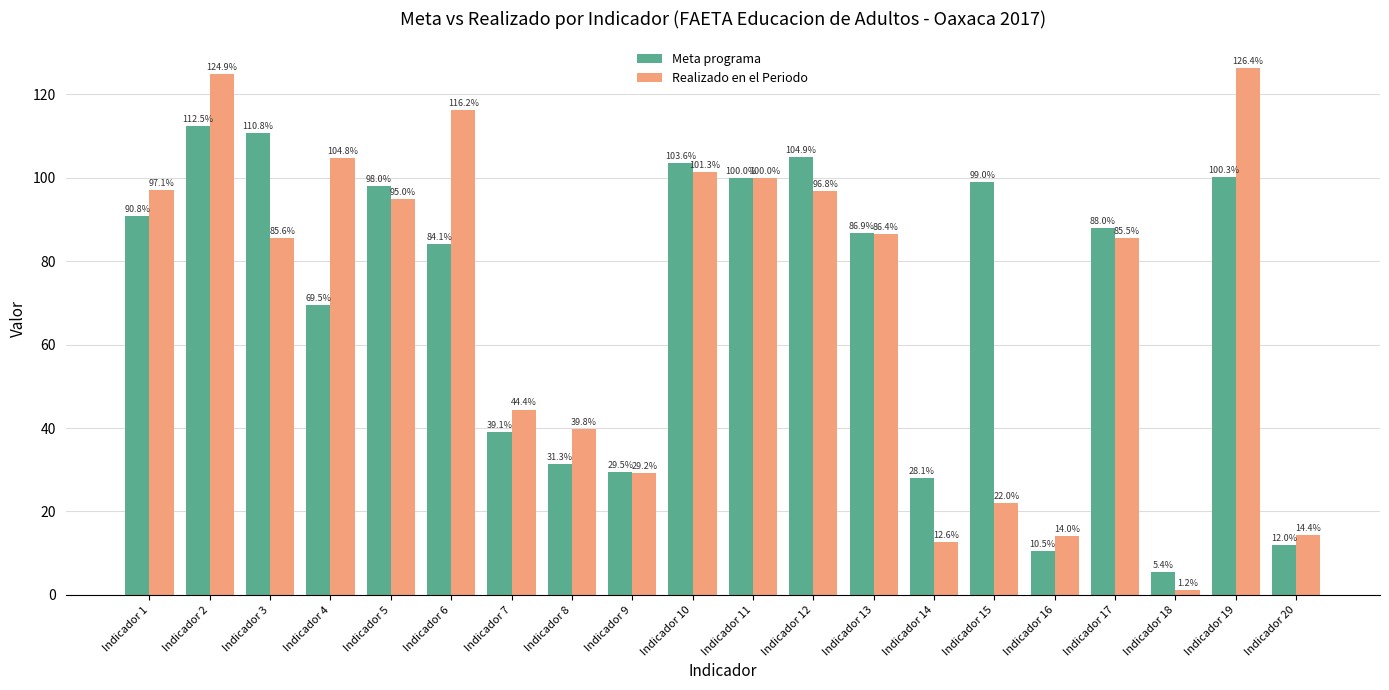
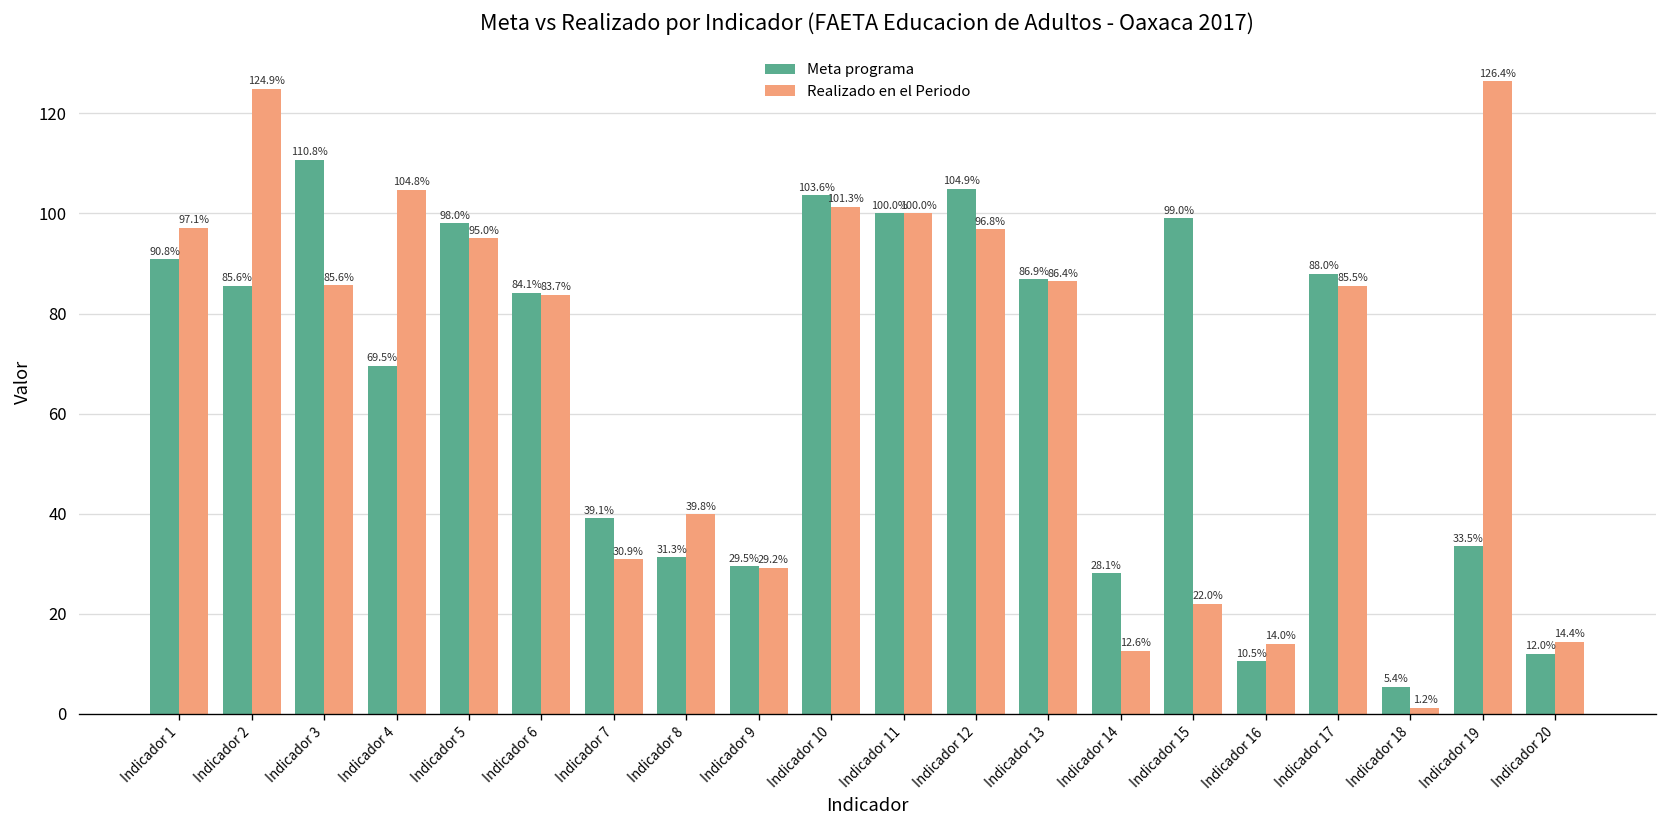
  {
    "Meta programa": {
      "Indicador 1": "90.8%",
-     "Indicador 2": "112.5%",
+     "Indicador 2": "85.6%",
      "Indicador 3": "110.8%",
      "Indicador 4": "69.5%",
      "Indicador 5": "98.0%",
      "Indicador 6": "84.1%",
      "Indicador 7": "39.1%",
      "Indicador 8": "31.3%",
      "Indicador 9": "29.5%",
      "Indicador 10": "103.6%",
      "Indicador 12": "104.9%",
      "Indicador 13": "86.9%",
      "Indicador 14": "28.1%",
      "Indicador 15": "99.0%",
      "Indicador 16": "10.5%",
      "Indicador 17": "88.0%",
      "Indicador 18": "5.4%",
-     "Indicador 19": "100.3%",
+     "Indicador 19": "33.5%",
      "Indicador 20": "12.0%"
    },
    "Realizado en el Periodo": {
      "Indicador 1": "97.1%",
      "Indicador 2": "124.9%",
      "Indicador 3": "85.6%",
      "Indicador 4": "104.8%",
      "Indicador 5": "95.0%",
-     "Indicador 6": "116.2%",
-     "Indicador 7": "44.4%",
+     "Indicador 6": "83.7%",
+     "Indicador 7": "30.9%",
      "Indicador 8": "39.8%",
      "Indicador 9": "29.2%",
      "Indicador 10": "101.3%",
      "Indicador 12": "96.8%",
      "Indicador 13": "86.4%",
      "Indicador 14": "12.6%",
      "Indicador 15": "22.0%",
      "Indicador 16": "14.0%",
      "Indicador 17": "85.5%",
      "Indicador 18": "1.2%",
      "Indicador 19": "126.4%",
      "Indicador 20": "14.4%"
    }
  }
